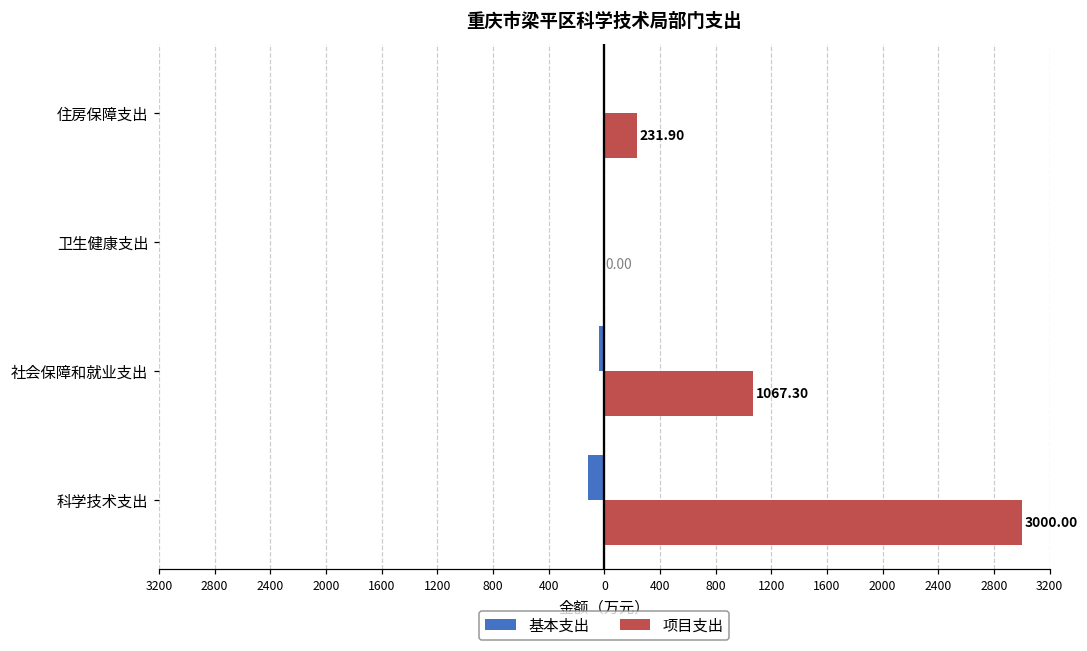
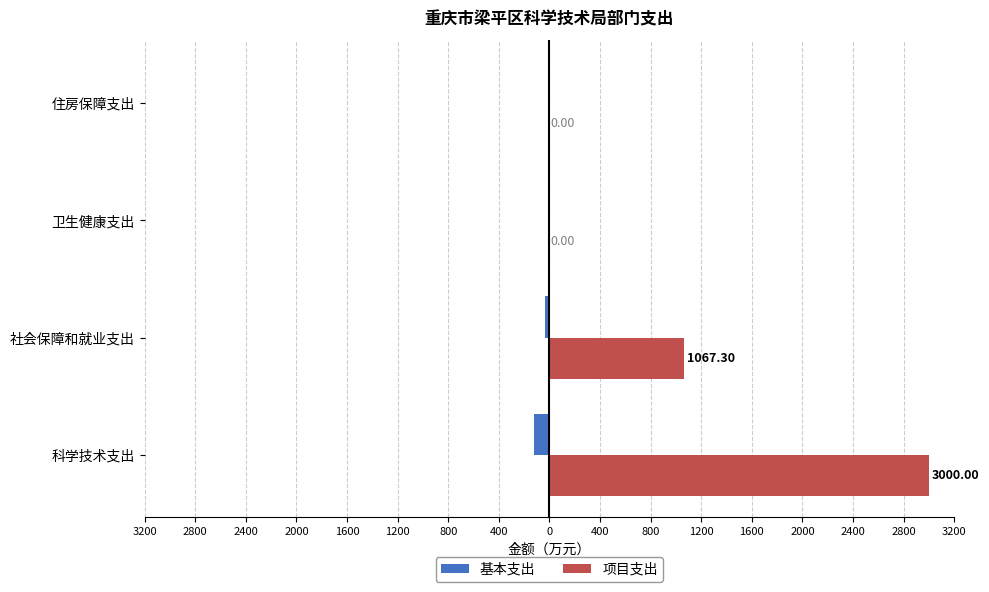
  {
    "项目支出": {
-     "住房保障支出": 231.90,
+     "住房保障支出": 0.00,
      "卫生健康支出": 0.00,
      "社会保障和就业支出": 1067.30,
      "科学技术支出": 3000.00
    }
  }
